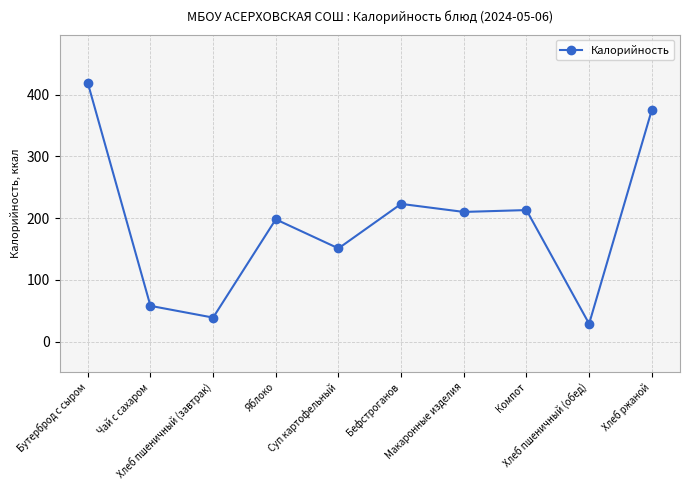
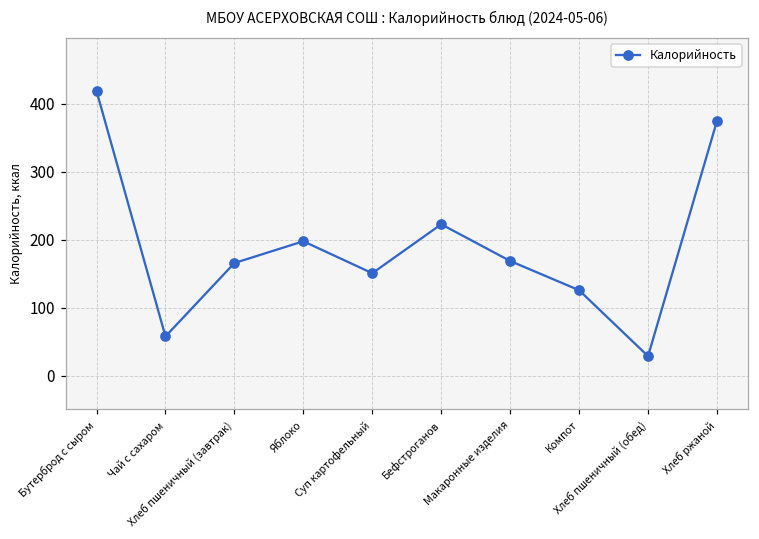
  {
    "Бутерброд с сыром": 420,
    "Чай с сахаром": 60,
-   "Хлеб пшеничный (завтрак)": 40,
+   "Хлеб пшеничный (завтрак)": 170,
    "Яблоко": 200,
    "Суп картофельный": 150,
    "Бефстроганов": 220,
-   "Макаронные изделия": 210,
-   "Компот": 210,
+   "Макаронные изделия": 170,
+   "Компот": 130,
    "Хлеб пшеничный (обед)": 30,
    "Хлеб ржаной": 380
  }
